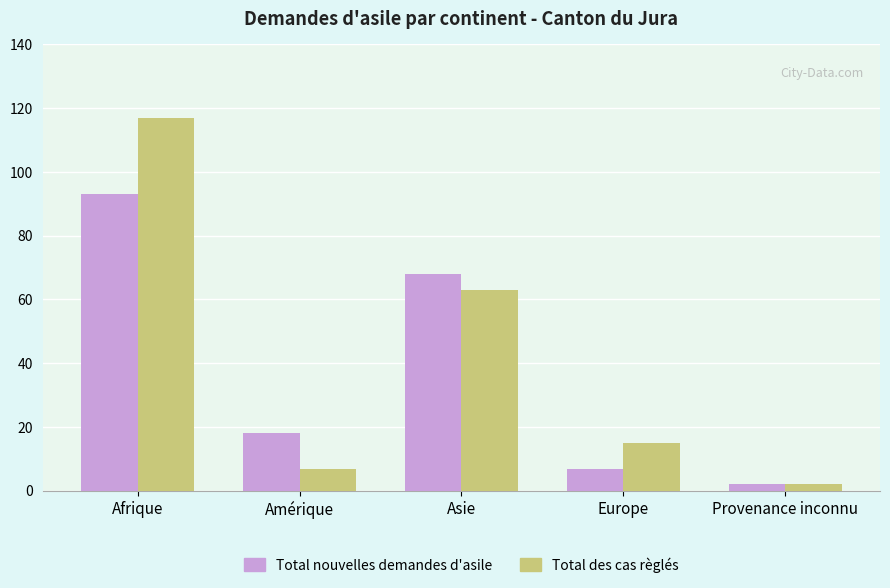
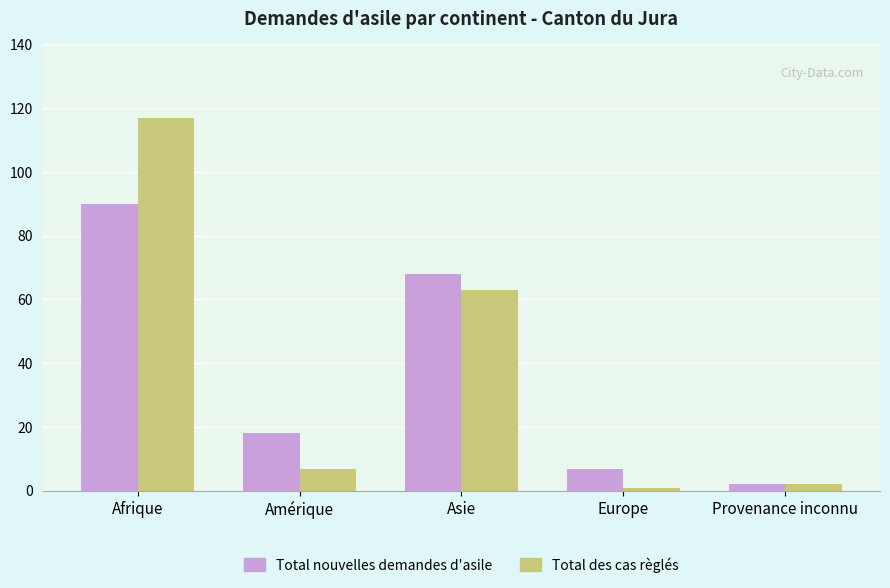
  {
    "Total nouvelles demandes d'asile": {
-     "Afrique": 93,
+     "Afrique": 90,
      "Amérique": 18,
      "Asie": 68,
      "Europe": 7,
      "Provenance inconnu": 2
    },
    "Total des cas règlés": {
      "Afrique": 117,
      "Amérique": 7,
      "Asie": 63,
-     "Europe": 15,
+     "Europe": 1,
      "Provenance inconnu": 2
    }
  }
